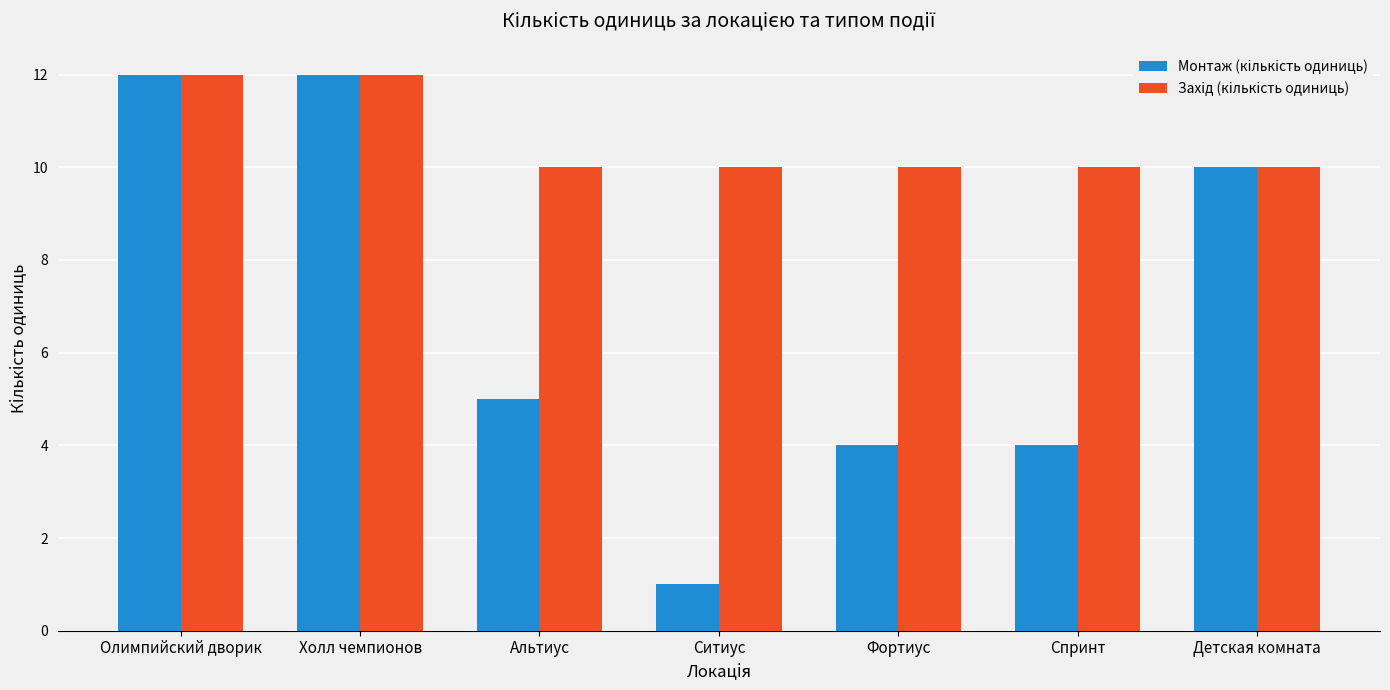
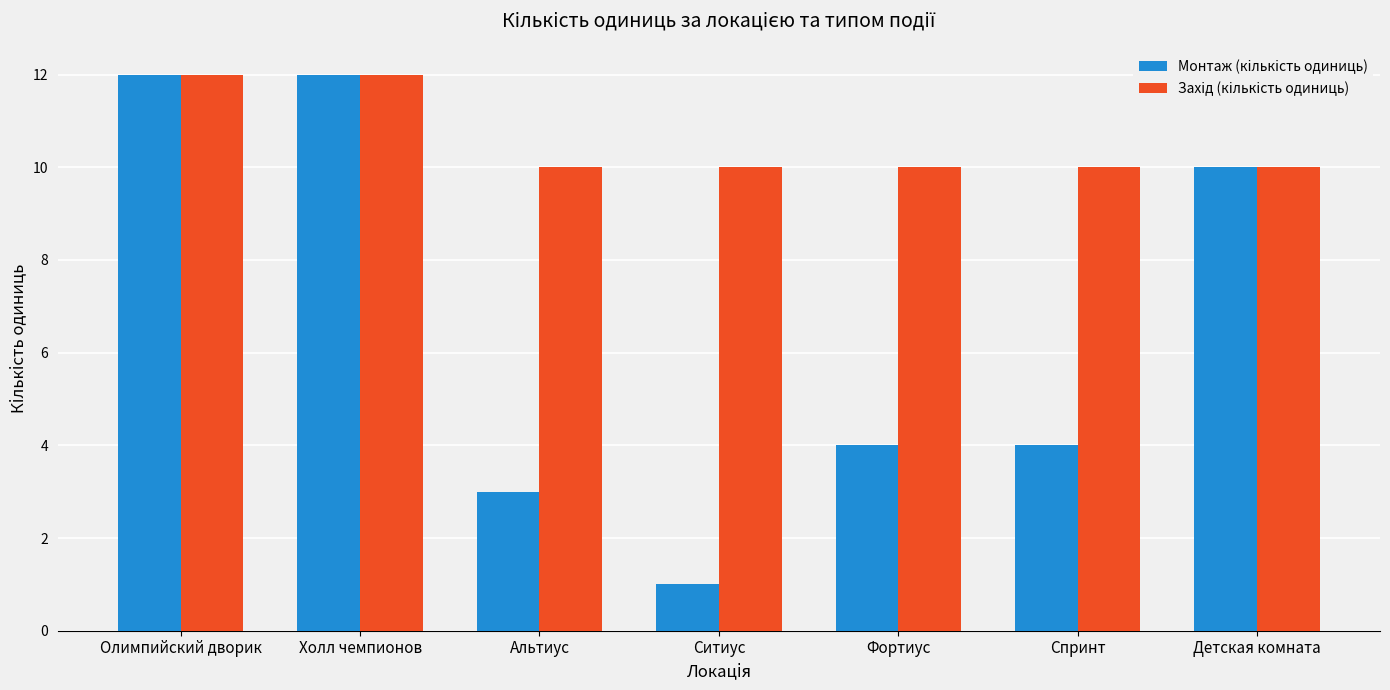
  {
    "Монтаж (кількість одиниць)": {
      "Олимпийский дворик": 12,
      "Холл чемпионов": 12,
-     "Альтиус": 5,
+     "Альтиус": 3,
      "Ситиус": 1,
      "Фортиус": 4,
      "Спринт": 4,
      "Детская комната": 10
    },
    "Захід (кількість одиниць)": {
      "Олимпийский дворик": 12,
      "Холл чемпионов": 12,
      "Альтиус": 10,
      "Ситиус": 10,
      "Фортиус": 10,
      "Спринт": 10,
      "Детская комната": 10
    }
  }
